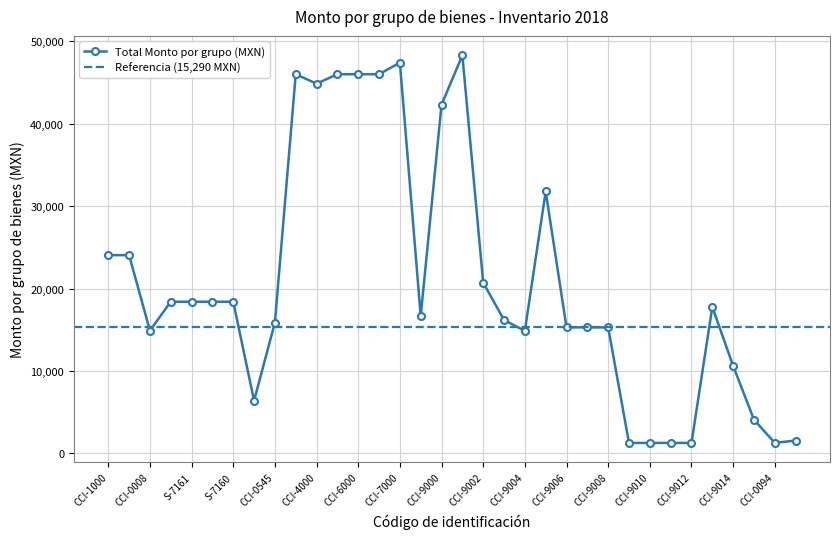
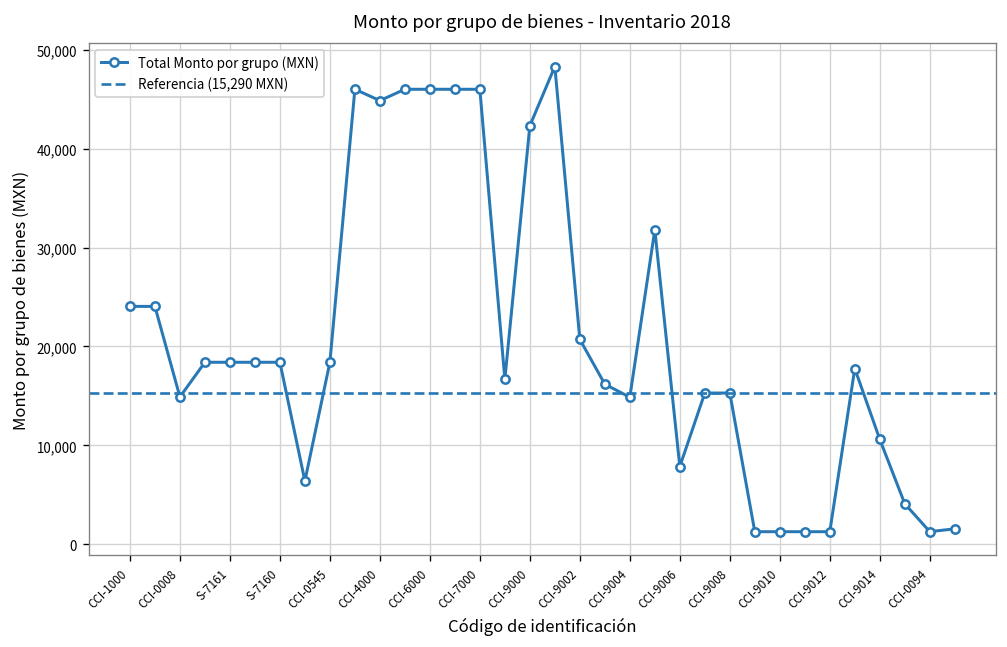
  {
    "CCI-1000": "24,000",
    "CCI-0008": "15,000",
    "S-7161": "18,000",
    "S-7160": "18,000",
-   "CCI-0545": "16,000",
+   "CCI-0545": "18,000",
    "CCI-4000": "45,000",
    "CCI-6000": "46,000",
-   "CCI-7000": "47,000",
+   "CCI-7000": "46,000",
    "CCI-9000": "42,000",
    "CCI-9002": "21,000",
    "CCI-9004": "15,000",
-   "CCI-9006": "15,000",
+   "CCI-9006": "8,000",
    "CCI-9008": "15,000",
    "CCI-9010": "1,000",
    "CCI-9012": "1,000",
    "CCI-9014": "11,000",
    "CCI-0094": "1,000"
  }
